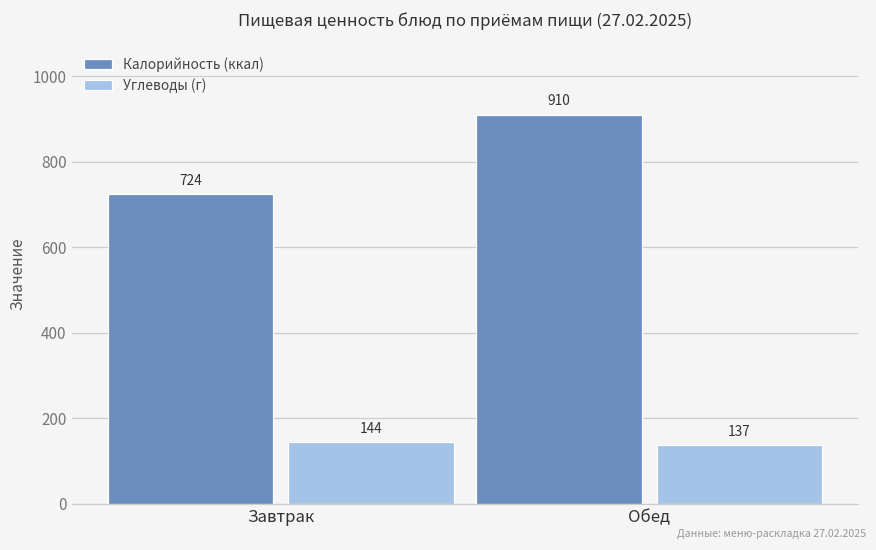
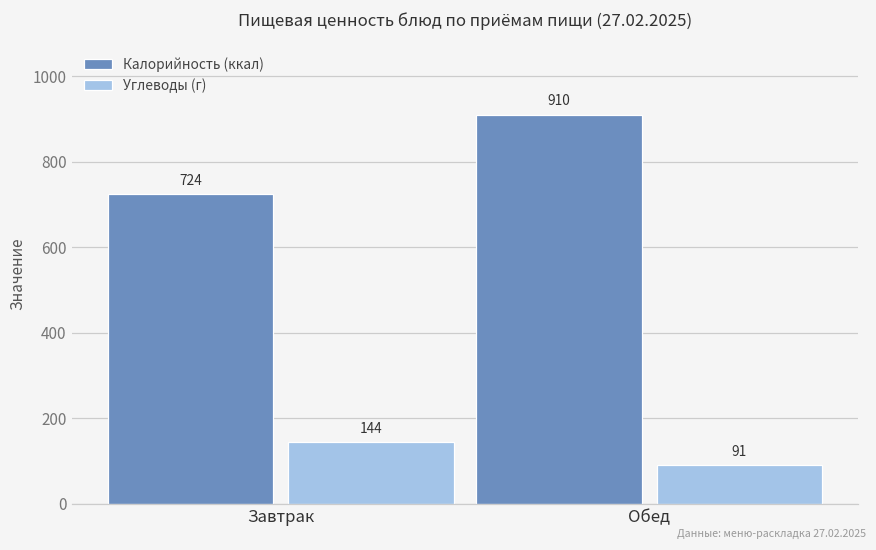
  {
    "Калорийность (ккал)": {
      "Завтрак": 724,
      "Обед": 910
    },
    "Углеводы (г)": {
      "Завтрак": 144,
-     "Обед": 137
+     "Обед": 91
    }
  }
